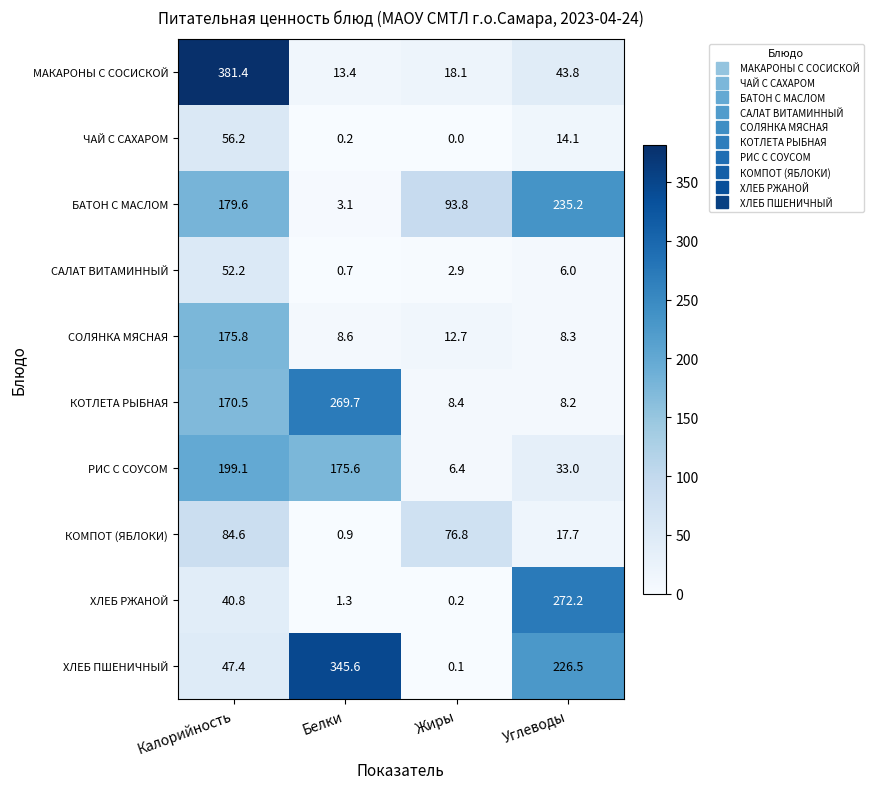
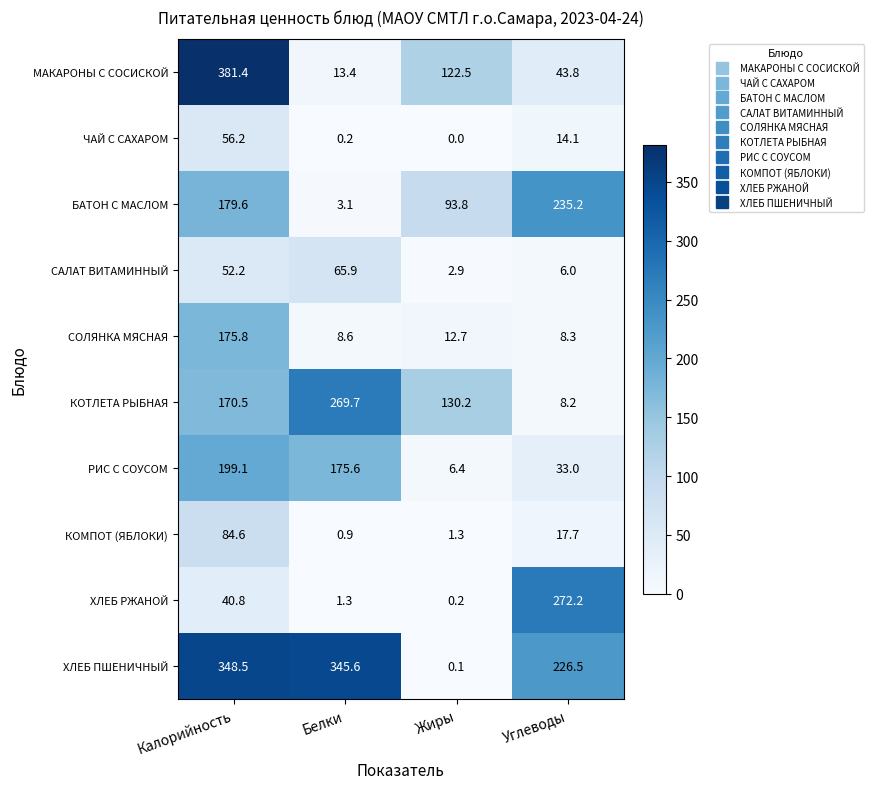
  {
    "МАКАРОНЫ С СОСИСКОЙ": {
      "Калорийность": 381.4,
      "Белки": 13.4,
-     "Жиры": 18.1,
+     "Жиры": 122.5,
      "Углеводы": 43.8
    },
    "ЧАЙ С САХАРОМ": {
      "Калорийность": 56.2,
      "Белки": 0.2,
      "Жиры": 0.0,
      "Углеводы": 14.1
    },
    "БАТОН С МАСЛОМ": {
      "Калорийность": 179.6,
      "Белки": 3.1,
      "Жиры": 93.8,
      "Углеводы": 235.2
    },
    "САЛАТ ВИТАМИННЫЙ": {
      "Калорийность": 52.2,
-     "Белки": 0.7,
+     "Белки": 65.9,
      "Жиры": 2.9,
      "Углеводы": 6.0
    },
    "СОЛЯНКА МЯСНАЯ": {
      "Калорийность": 175.8,
      "Белки": 8.6,
      "Жиры": 12.7,
      "Углеводы": 8.3
    },
    "КОТЛЕТА РЫБНАЯ": {
      "Калорийность": 170.5,
      "Белки": 269.7,
-     "Жиры": 8.4,
+     "Жиры": 130.2,
      "Углеводы": 8.2
    },
    "РИС С СОУСОМ": {
      "Калорийность": 199.1,
      "Белки": 175.6,
      "Жиры": 6.4,
      "Углеводы": 33.0
    },
    "КОМПОТ (ЯБЛОКИ)": {
      "Калорийность": 84.6,
      "Белки": 0.9,
-     "Жиры": 76.8,
+     "Жиры": 1.3,
      "Углеводы": 17.7
    },
    "ХЛЕБ РЖАНОЙ": {
      "Калорийность": 40.8,
      "Белки": 1.3,
      "Жиры": 0.2,
      "Углеводы": 272.2
    },
    "ХЛЕБ ПШЕНИЧНЫЙ": {
-     "Калорийность": 47.4,
+     "Калорийность": 348.5,
      "Белки": 345.6,
      "Жиры": 0.1,
      "Углеводы": 226.5
    }
  }
